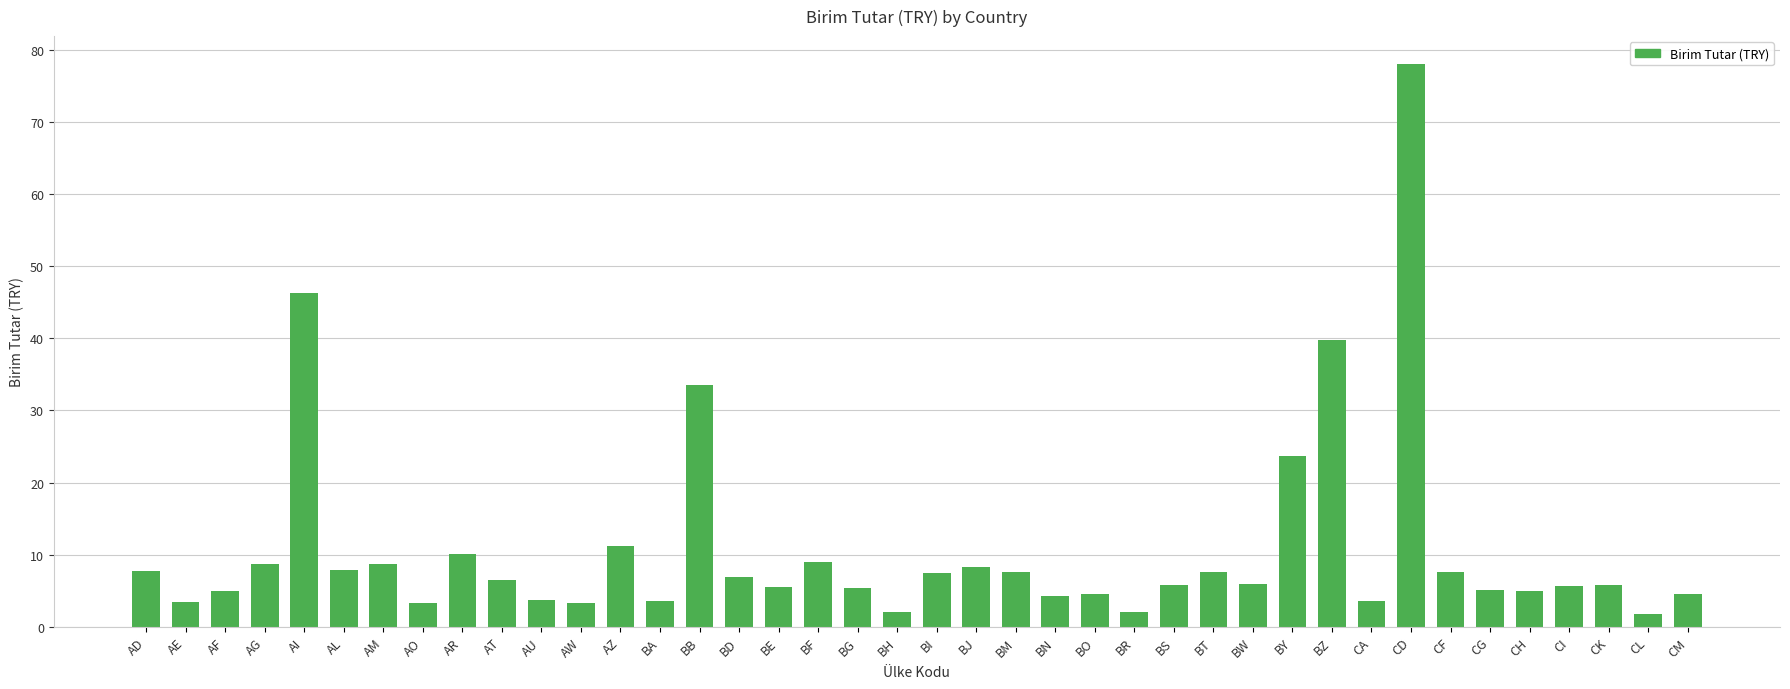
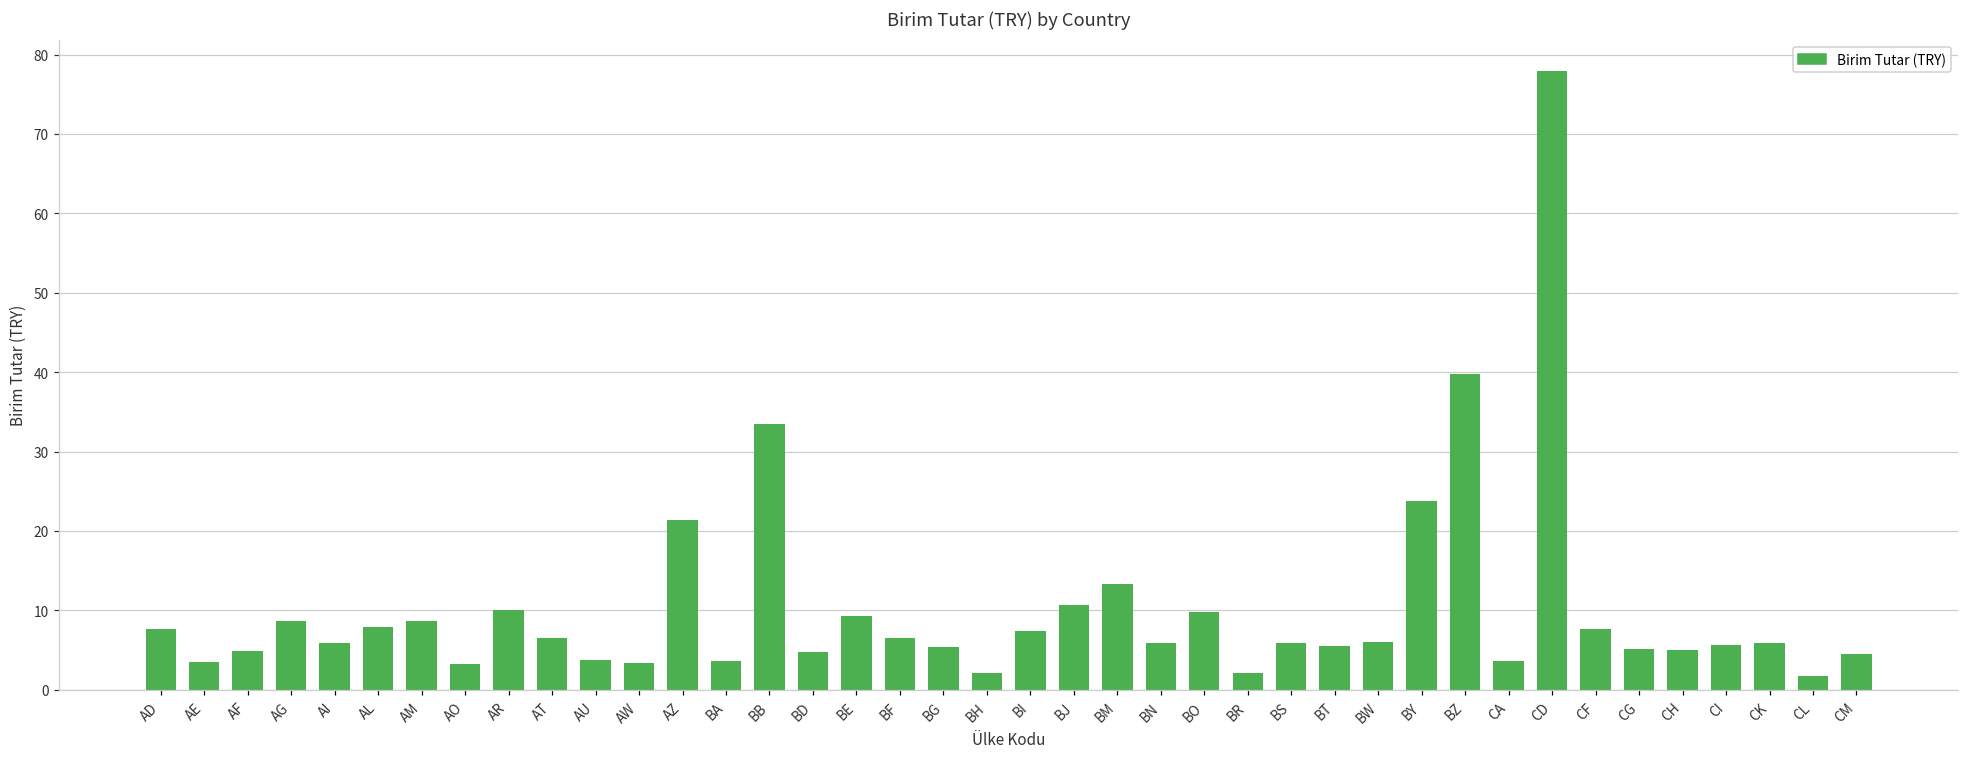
  {
    "AD": 8,
    "AE": 3,
    "AF": 5,
    "AG": 9,
-   "AI": 46,
+   "AI": 6,
    "AL": 8,
    "AM": 9,
    "AO": 3,
    "AR": 10,
    "AT": 6,
    "AU": 4,
    "AW": 3,
-   "AZ": 11,
+   "AZ": 21,
    "BA": 4,
    "BB": 34,
-   "BD": 7,
-   "BE": 5,
-   "BF": 9,
+   "BD": 5,
+   "BE": 9,
+   "BF": 6,
    "BG": 5,
    "BH": 2,
    "BI": 7,
-   "BJ": 8,
-   "BM": 8,
-   "BN": 4,
-   "BO": 5,
+   "BJ": 11,
+   "BM": 13,
+   "BN": 6,
+   "BO": 10,
    "BR": 2,
    "BS": 6,
-   "BT": 8,
+   "BT": 6,
    "BW": 6,
    "BY": 24,
    "BZ": 40,
    "CA": 4,
    "CD": 78,
    "CF": 8,
    "CG": 5,
    "CH": 5,
    "CI": 6,
    "CK": 6,
    "CL": 2,
    "CM": 4
  }
